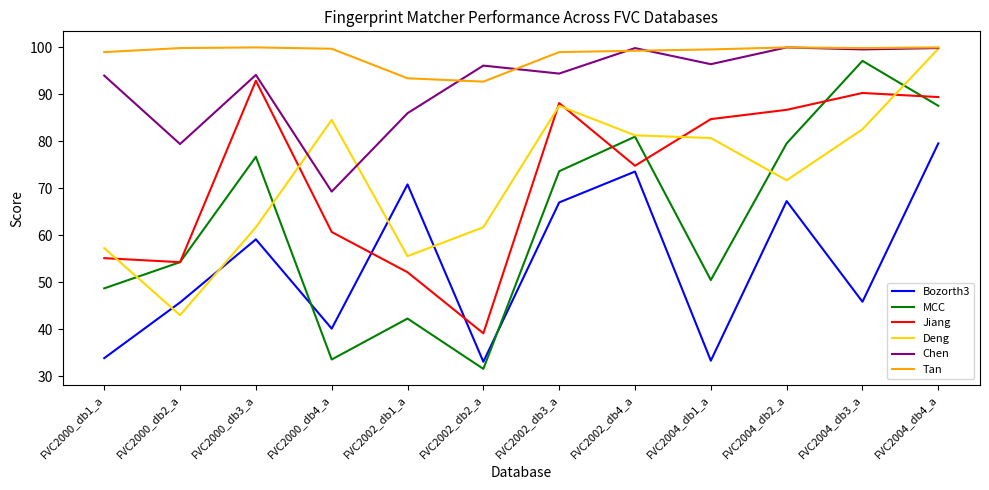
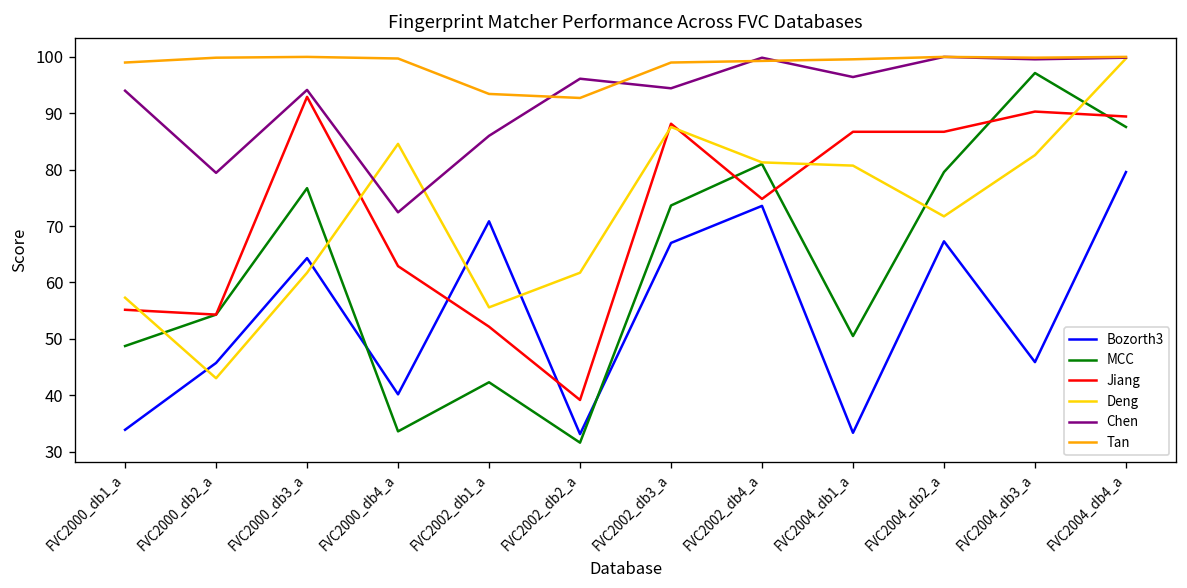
  {
    "Bozorth3": {
      "FVC2000_db1_a": 34,
      "FVC2000_db2_a": 46,
-     "FVC2000_db3_a": 59,
+     "FVC2000_db3_a": 64,
      "FVC2000_db4_a": 40,
      "FVC2002_db1_a": 71,
      "FVC2002_db2_a": 33,
      "FVC2002_db3_a": 67,
      "FVC2002_db4_a": 74,
      "FVC2004_db1_a": 33,
      "FVC2004_db2_a": 67,
      "FVC2004_db3_a": 46,
      "FVC2004_db4_a": 80
    },
    "MCC": {
      "FVC2000_db1_a": 49,
      "FVC2000_db3_a": 77,
      "FVC2000_db4_a": 34,
      "FVC2002_db1_a": 42,
      "FVC2002_db2_a": 32,
      "FVC2002_db3_a": 74,
      "FVC2004_db1_a": 50,
      "FVC2004_db2_a": 80,
      "FVC2004_db3_a": 97,
      "FVC2004_db4_a": 88
    },
    "Jiang": {
      "FVC2000_db1_a": 55,
      "FVC2000_db3_a": 93,
-     "FVC2000_db4_a": 61,
+     "FVC2000_db4_a": 63,
      "FVC2002_db1_a": 52,
      "FVC2002_db2_a": 39,
      "FVC2002_db3_a": 88,
      "FVC2002_db4_a": 75,
-     "FVC2004_db1_a": 85,
+     "FVC2004_db1_a": 87,
      "FVC2004_db2_a": 87,
      "FVC2004_db3_a": 90,
      "FVC2004_db4_a": 89
    },
    "Chen": {
      "FVC2000_db1_a": 94,
      "FVC2000_db2_a": 79,
      "FVC2000_db3_a": 94,
-     "FVC2000_db4_a": 69,
+     "FVC2000_db4_a": 72,
      "FVC2002_db1_a": 86,
      "FVC2002_db2_a": 96,
      "FVC2002_db3_a": 94,
      "FVC2002_db4_a": 100,
      "FVC2004_db1_a": 96
    }
  }
